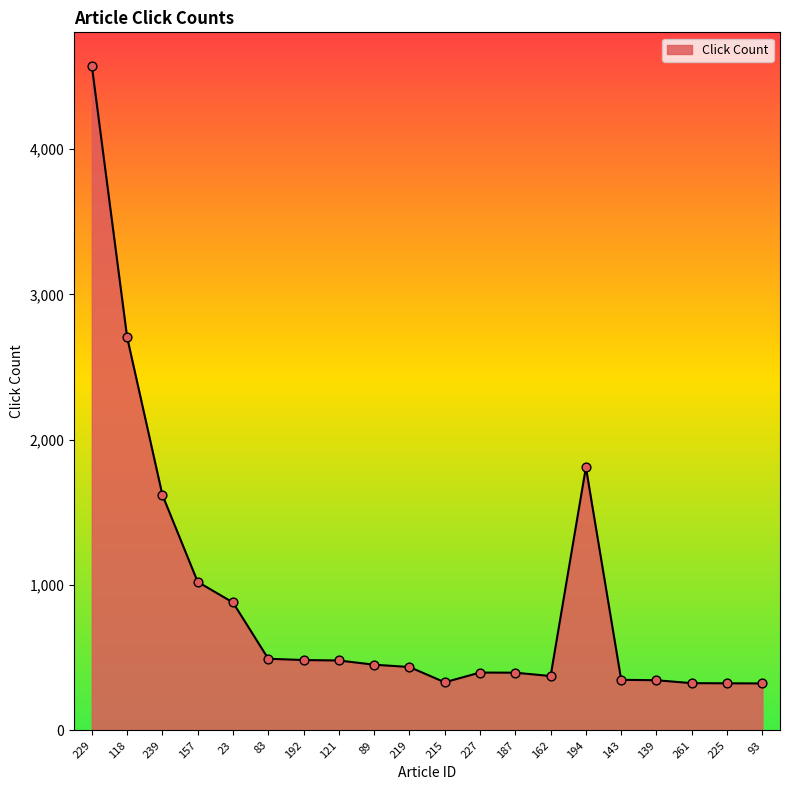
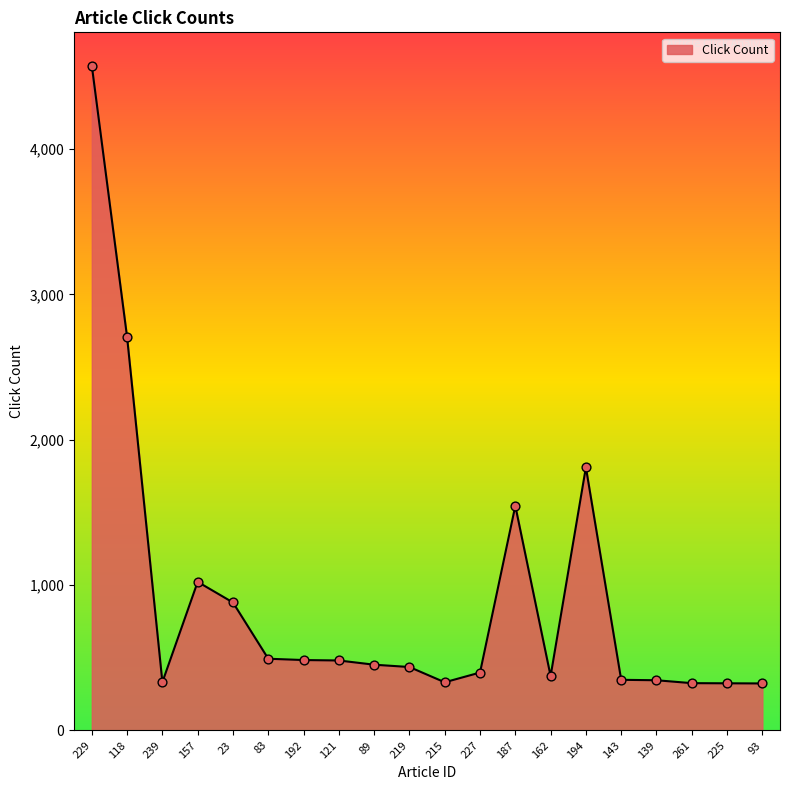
  {
    "229": "4,570",
    "118": "2,710",
-   "239": "1,620",
+   "239": "330",
    "157": "1,020",
    "23": "880",
    "83": "490",
    "192": "480",
    "121": "480",
    "89": "450",
    "219": "440",
    "215": "330",
    "227": "400",
-   "187": "400",
+   "187": "1,550",
    "162": "370",
    "194": "1,810",
    "143": "350",
    "139": "350",
    "261": "330",
    "225": "320",
    "93": "320"
  }
